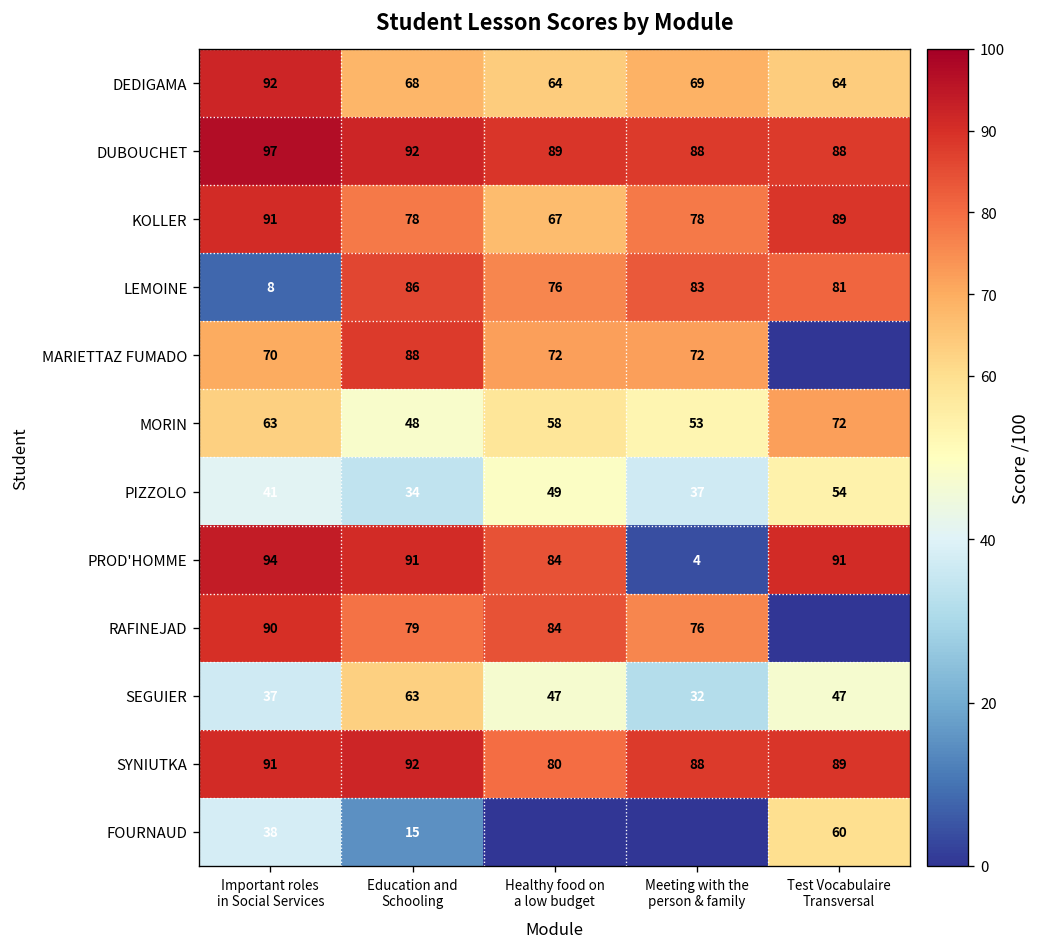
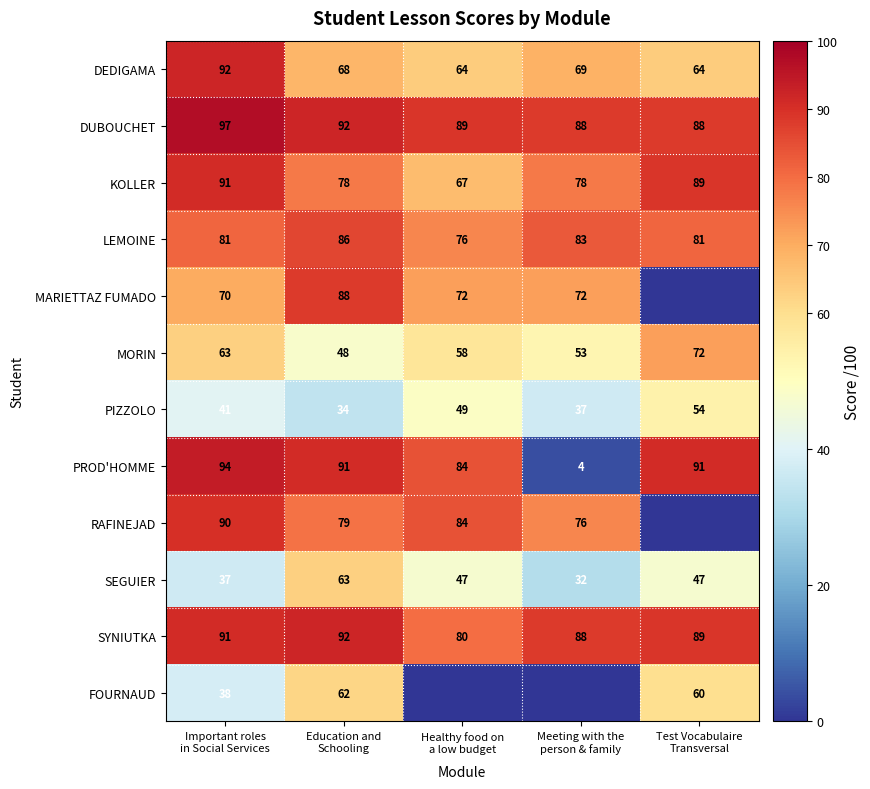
  {
    "DEDIGAMA": {
      "Important roles in Social Services": 92,
      "Education and Schooling": 68,
      "Healthy food on a low budget": 64,
      "Meeting with the person & family": 69,
      "Test Vocabulaire Transversal": 64
    },
    "DUBOUCHET": {
      "Important roles in Social Services": 97,
      "Education and Schooling": 92,
      "Healthy food on a low budget": 89,
      "Meeting with the person & family": 88,
      "Test Vocabulaire Transversal": 88
    },
    "KOLLER": {
      "Important roles in Social Services": 91,
      "Education and Schooling": 78,
      "Healthy food on a low budget": 67,
      "Meeting with the person & family": 78,
      "Test Vocabulaire Transversal": 89
    },
    "LEMOINE": {
-     "Important roles in Social Services": 8,
+     "Important roles in Social Services": 81,
      "Education and Schooling": 86,
      "Healthy food on a low budget": 76,
      "Meeting with the person & family": 83,
      "Test Vocabulaire Transversal": 81
    },
    "MARIETTAZ FUMADO": {
      "Important roles in Social Services": 70,
      "Education and Schooling": 88,
      "Healthy food on a low budget": 72,
      "Meeting with the person & family": 72
    },
    "MORIN": {
      "Important roles in Social Services": 63,
      "Education and Schooling": 48,
      "Healthy food on a low budget": 58,
      "Meeting with the person & family": 53,
      "Test Vocabulaire Transversal": 72
    },
    "PIZZOLO": {
      "Education and Schooling": 34,
      "Healthy food on a low budget": 49,
      "Meeting with the person & family": 37,
      "Test Vocabulaire Transversal": 54
    },
    "PROD'HOMME": {
      "Important roles in Social Services": 94,
      "Education and Schooling": 91,
      "Healthy food on a low budget": 84,
      "Meeting with the person & family": 4,
      "Test Vocabulaire Transversal": 91
    },
    "RAFINEJAD": {
      "Important roles in Social Services": 90,
      "Education and Schooling": 79,
      "Healthy food on a low budget": 84,
      "Meeting with the person & family": 76
    },
    "SEGUIER": {
      "Important roles in Social Services": 37,
      "Education and Schooling": 63,
      "Healthy food on a low budget": 47,
      "Meeting with the person & family": 32,
      "Test Vocabulaire Transversal": 47
    },
    "SYNIUTKA": {
      "Important roles in Social Services": 91,
      "Education and Schooling": 92,
      "Healthy food on a low budget": 80,
      "Meeting with the person & family": 88,
      "Test Vocabulaire Transversal": 89
    },
    "FOURNAUD": {
-     "Education and Schooling": 15,
+     "Education and Schooling": 62,
      "Test Vocabulaire Transversal": 60
    }
  }
